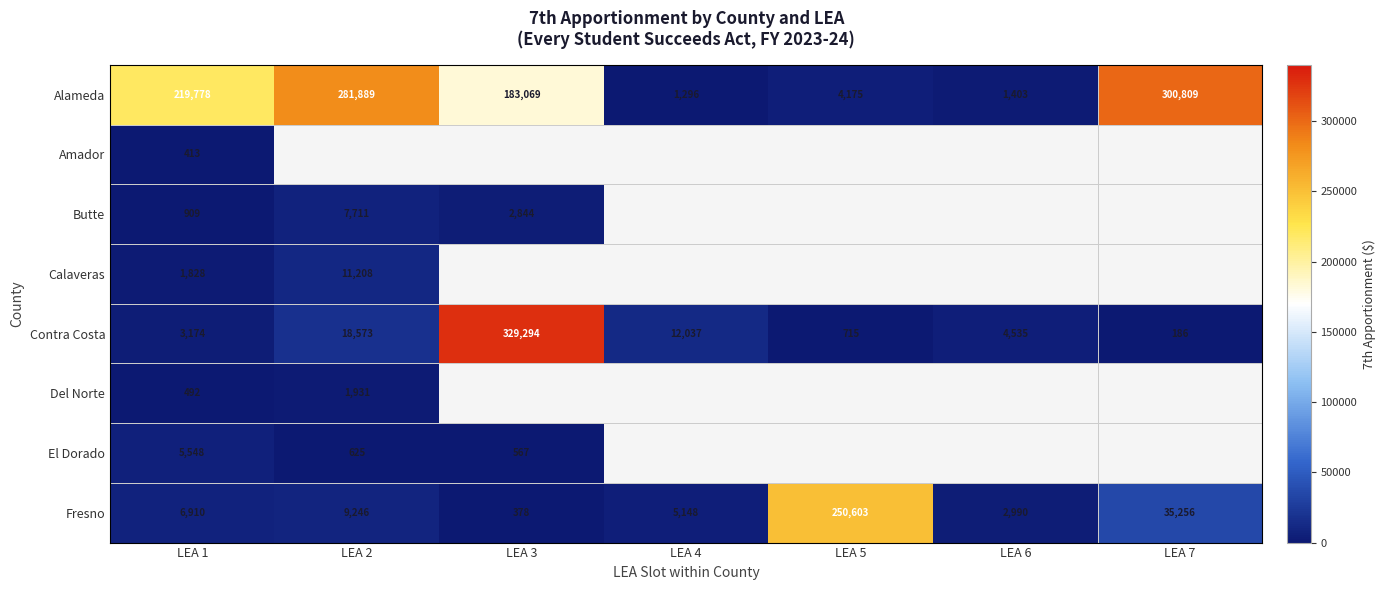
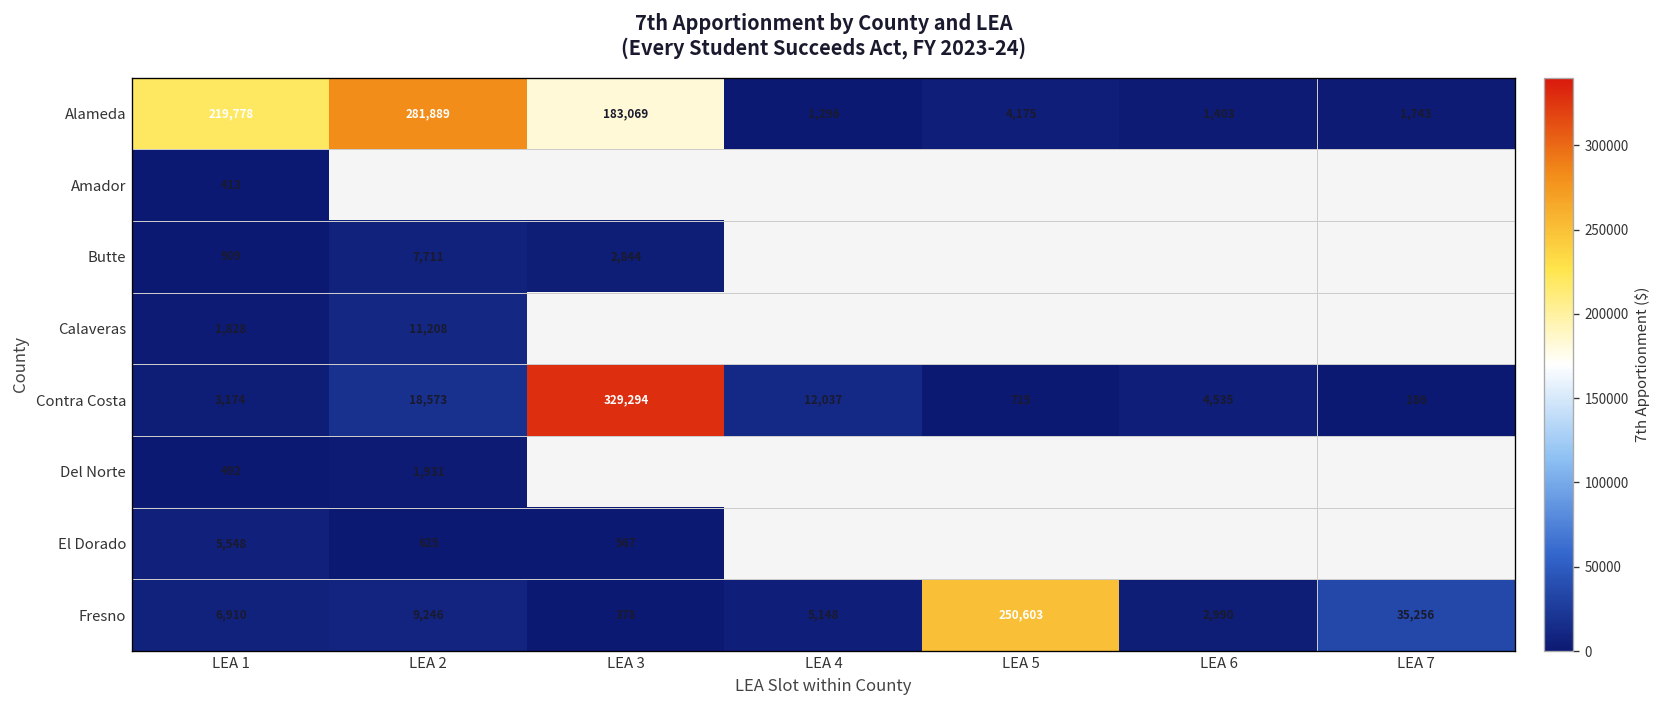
  {
    "Alameda": {
      "LEA 1": "219,778",
      "LEA 2": "281,889",
      "LEA 3": "183,069",
      "LEA 4": "1,296",
      "LEA 5": "4,175",
      "LEA 6": "1,403",
-     "LEA 7": "300,809"
+     "LEA 7": "1,743"
    },
    "Amador": {
      "LEA 1": "413"
    },
    "Butte": {
      "LEA 1": "909",
      "LEA 2": "7,711",
      "LEA 3": "2,844"
    },
    "Calaveras": {
      "LEA 1": "1,828",
      "LEA 2": "11,208"
    },
    "Contra Costa": {
      "LEA 1": "3,174",
      "LEA 2": "18,573",
      "LEA 3": "329,294",
      "LEA 4": "12,037",
      "LEA 5": "715",
      "LEA 6": "4,535",
      "LEA 7": "186"
    },
    "Del Norte": {
      "LEA 1": "492",
      "LEA 2": "1,931"
    },
    "El Dorado": {
      "LEA 1": "5,548",
      "LEA 2": "625",
      "LEA 3": "567"
    },
    "Fresno": {
      "LEA 1": "6,910",
      "LEA 2": "9,246",
      "LEA 3": "378",
      "LEA 4": "5,148",
      "LEA 5": "250,603",
      "LEA 6": "2,990",
      "LEA 7": "35,256"
    }
  }
